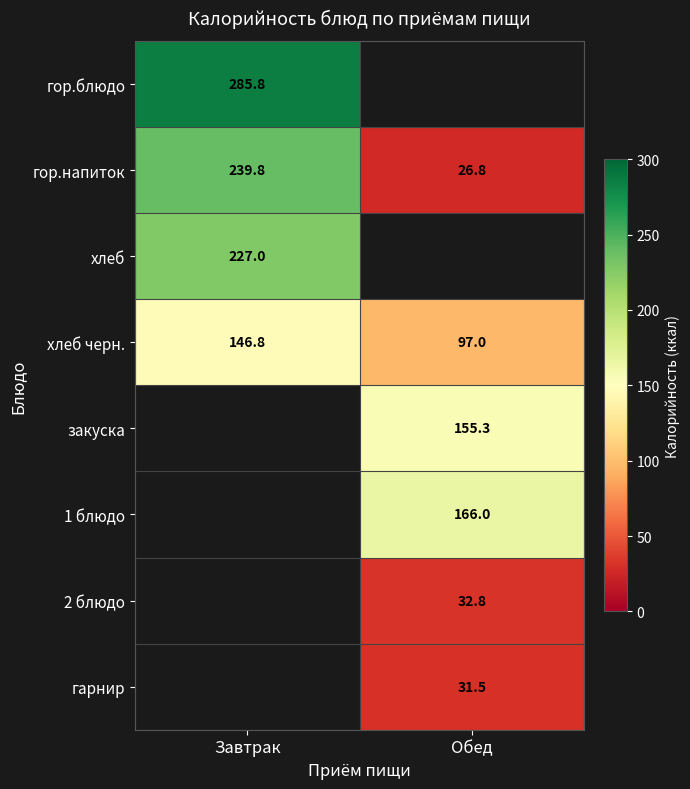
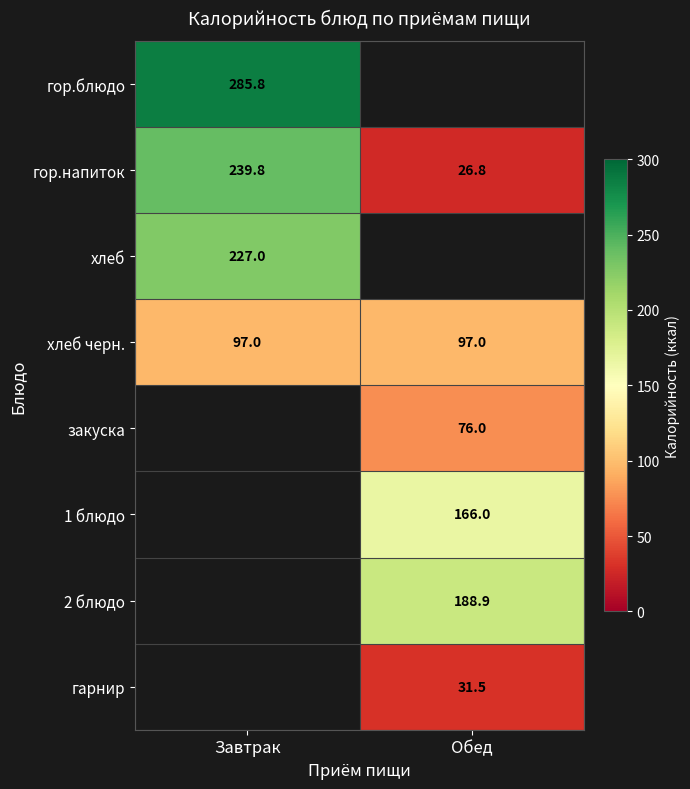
  {
    "гор.блюдо": {
      "Завтрак": 285.8
    },
    "гор.напиток": {
      "Завтрак": 239.8,
      "Обед": 26.8
    },
    "хлеб": {
      "Завтрак": 227.0
    },
    "хлеб черн.": {
-     "Завтрак": 146.8,
+     "Завтрак": 97.0,
      "Обед": 97.0
    },
    "закуска": {
-     "Обед": 155.3
+     "Обед": 76.0
    },
    "1 блюдо": {
      "Обед": 166.0
    },
    "2 блюдо": {
-     "Обед": 32.8
+     "Обед": 188.9
    },
    "гарнир": {
      "Обед": 31.5
    }
  }
